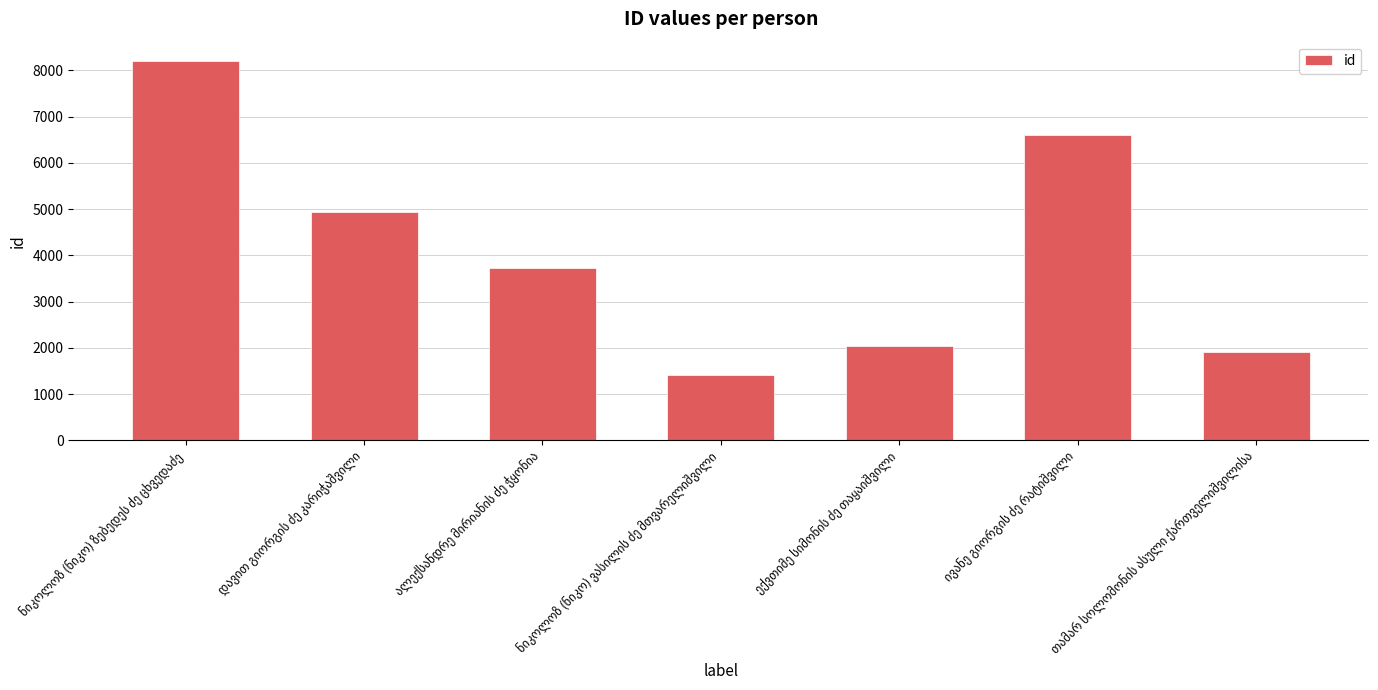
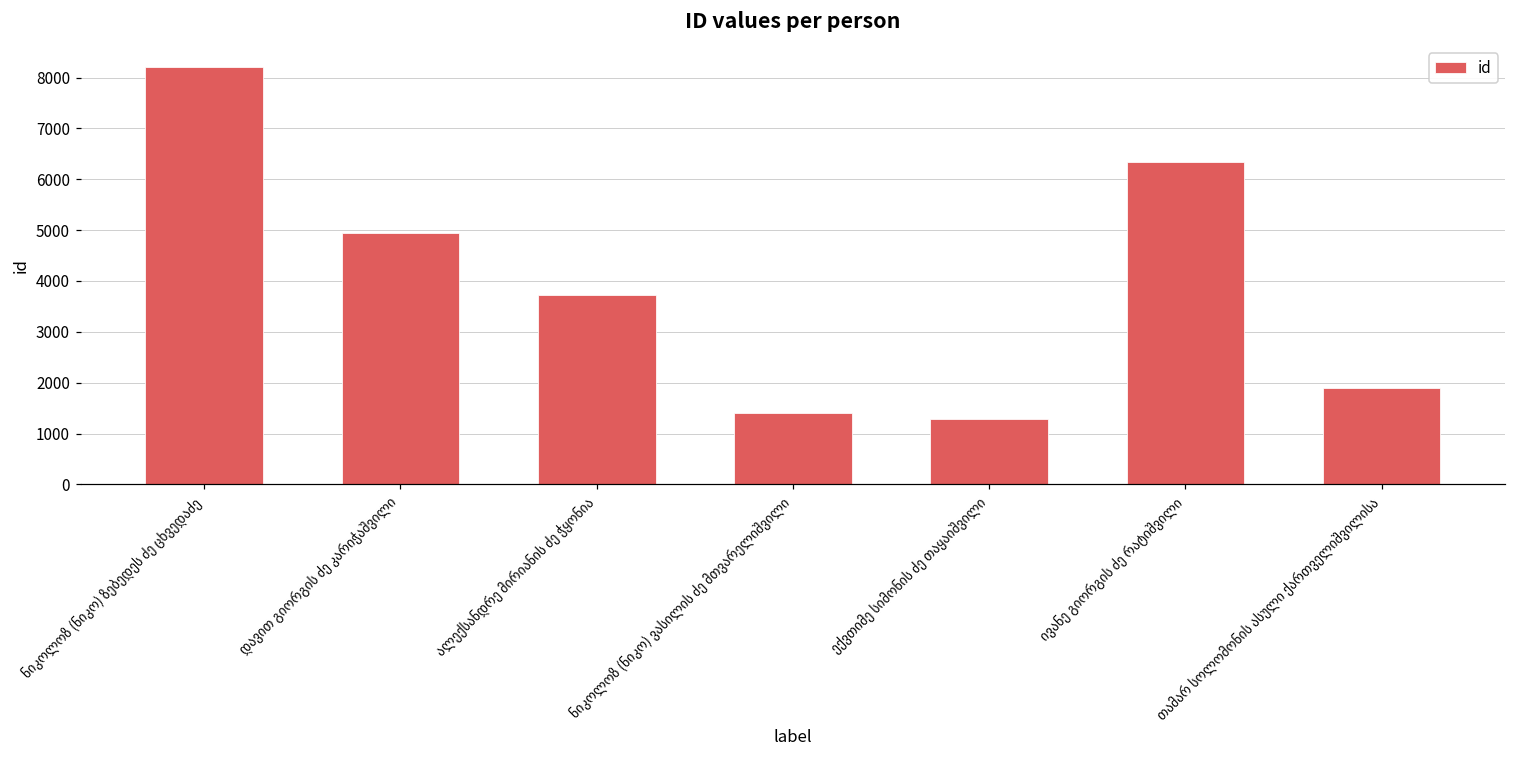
  {
    "ნიკოლოზ (ნიკო) ზებედეს ძე ცხვედაძე": 8200,
    "დავით გიორგის ძე კარიჭაშვილი": 4900,
    "ალექსანდრე მირიანის ძე ჭყონია": 3700,
    "ნიკოლოზ (ნიკო) ვასილის ძე მთვარელიშვილი": 1400,
-   "ექვთიმე სიმონის ძე თაყაიშვილი": 2000,
-   "ივანე გიორგის ძე რატიშვილი": 6600,
+   "ექვთიმე სიმონის ძე თაყაიშვილი": 1300,
+   "ივანე გიორგის ძე რატიშვილი": 6300,
    "თამარ სოლომონის ასული ქართველიშვილისა": 1900
  }
